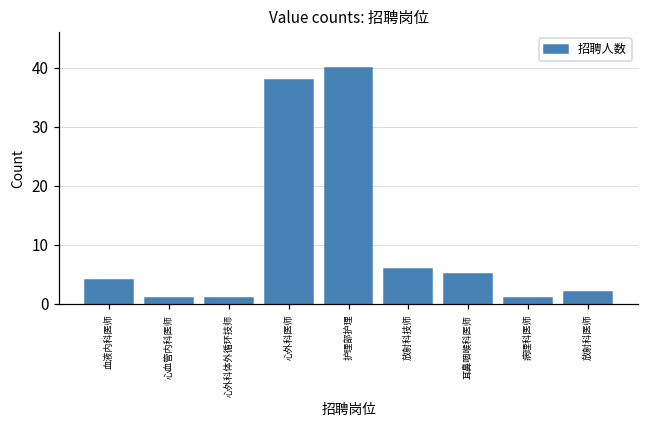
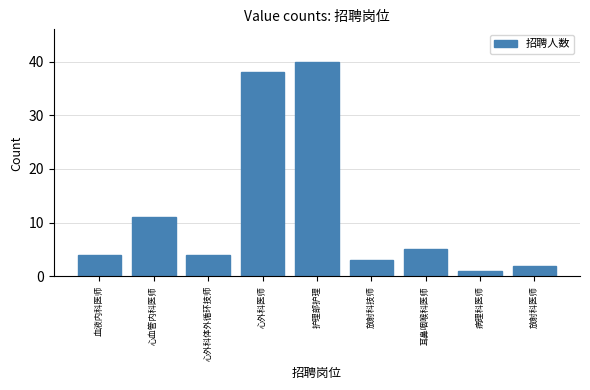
  {
    "血液内科医师": 4,
-   "心血管内科医师": 1,
-   "心外科体外循环技师": 1,
+   "心血管内科医师": 11,
+   "心外科体外循环技师": 4,
    "心外科医师": 38,
    "护理部护理": 40,
-   "放射科技师": 6,
+   "放射科技师": 3,
    "耳鼻咽喉科医师": 5,
    "病理科医师": 1,
    "放射科医师": 2
  }
